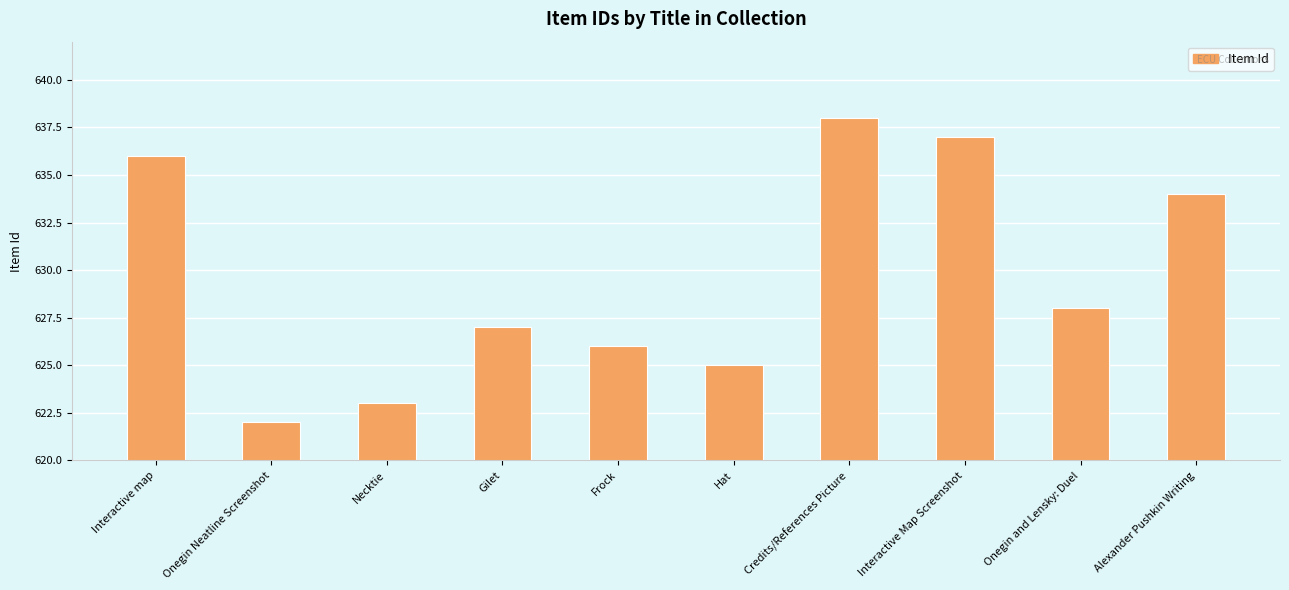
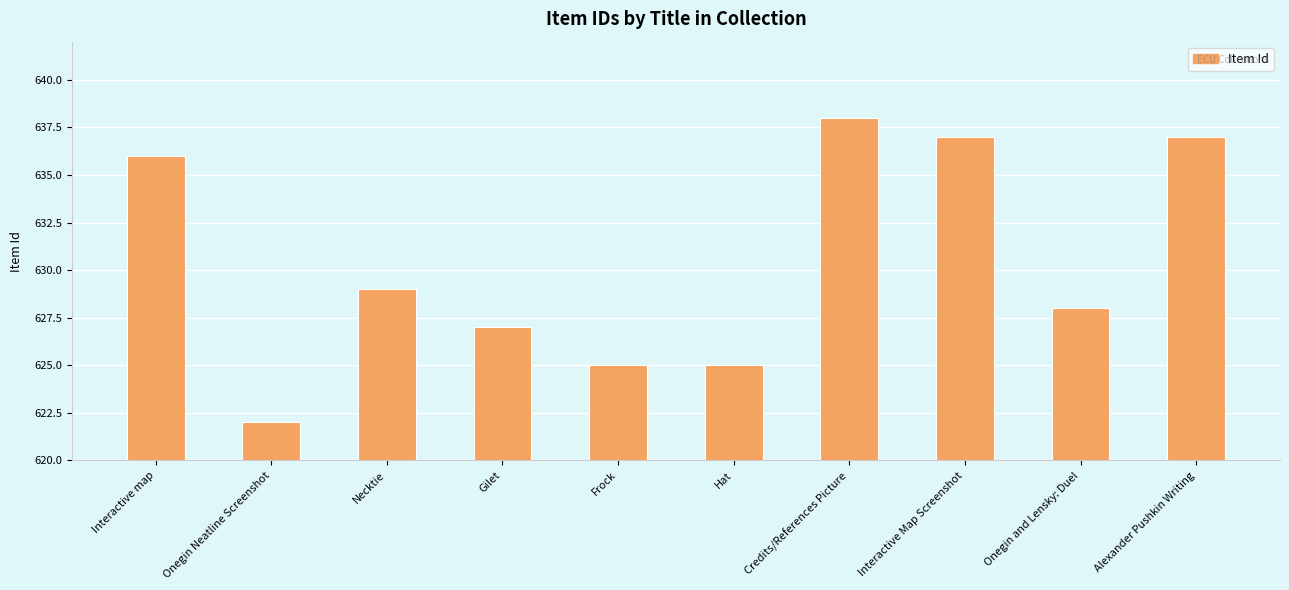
  {
    "Interactive map": 636,
    "Onegin Neatline Screenshot": 622,
-   "Necktie": 623,
+   "Necktie": 629,
    "Gilet": 627,
-   "Frock": 626,
+   "Frock": 625,
    "Hat": 625,
    "Credits/References Picture": 638,
    "Interactive Map Screenshot": 637,
    "Onegin and Lensky: Duel": 628,
-   "Alexander Pushkin Writing": 634
+   "Alexander Pushkin Writing": 637
  }
